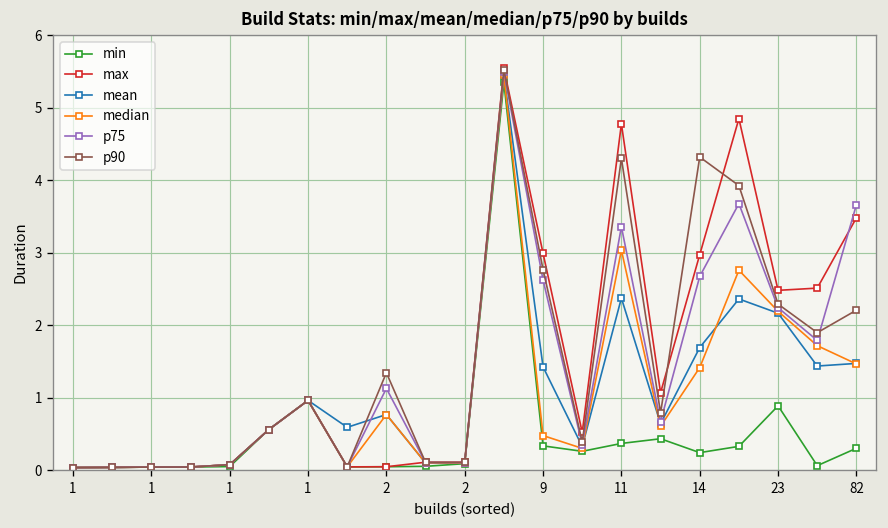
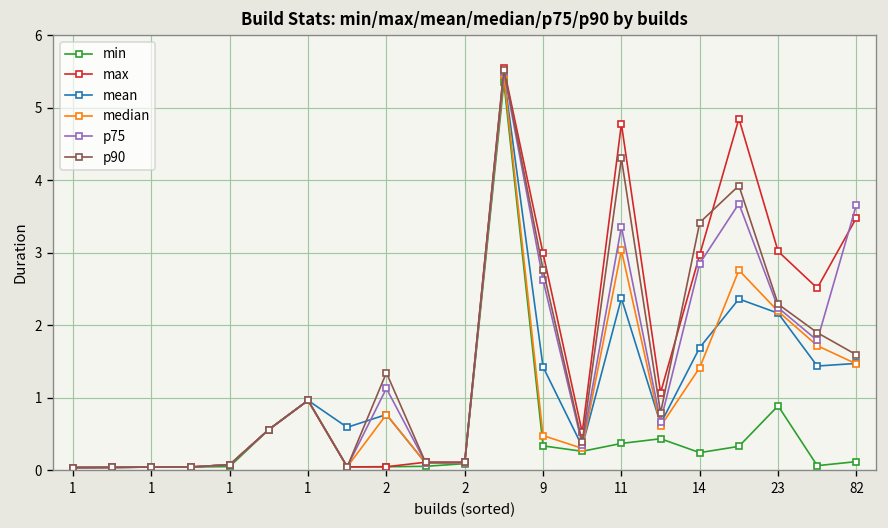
  {
    "min": {
      "14": 0.2,
      "23": 0.9,
-     "82": 0.3
+     "82": 0.1
    },
    "max": {
      "14": 3.0,
-     "23": 2.5,
+     "23": 3.0,
      "82": 3.5
    },
    "mean": {
      "14": 1.7
    },
    "median": {
      "14": 1.4
    },
    "p75": {
-     "14": 2.7,
+     "14": 2.8,
      "23": 2.2,
      "82": 3.7
    },
    "p90": {
-     "14": 4.3,
+     "14": 3.4,
      "23": 2.3,
-     "82": 2.2
+     "82": 1.6
    }
  }
